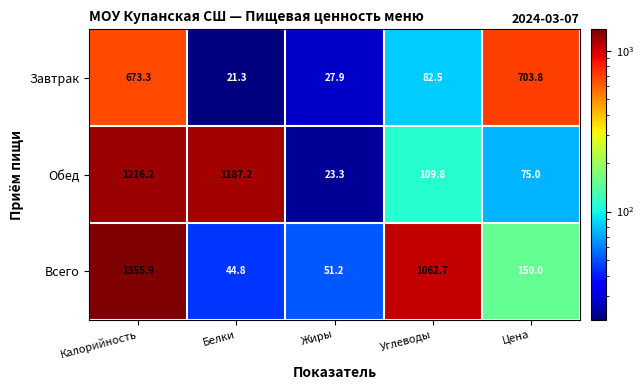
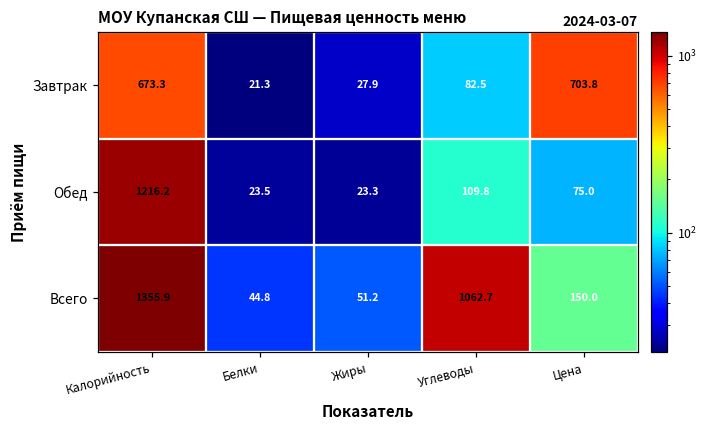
  {
    "Завтрак": {
      "Калорийность": 673.3,
      "Белки": 21.3,
      "Жиры": 27.9,
      "Углеводы": 82.5,
      "Цена": 703.8
    },
    "Обед": {
      "Калорийность": 1216.2,
-     "Белки": 1187.2,
+     "Белки": 23.5,
      "Жиры": 23.3,
      "Углеводы": 109.8,
      "Цена": 75.0
    },
    "Всего": {
      "Калорийность": 1355.9,
      "Белки": 44.8,
      "Жиры": 51.2,
      "Углеводы": 1062.7,
      "Цена": 150.0
    }
  }
